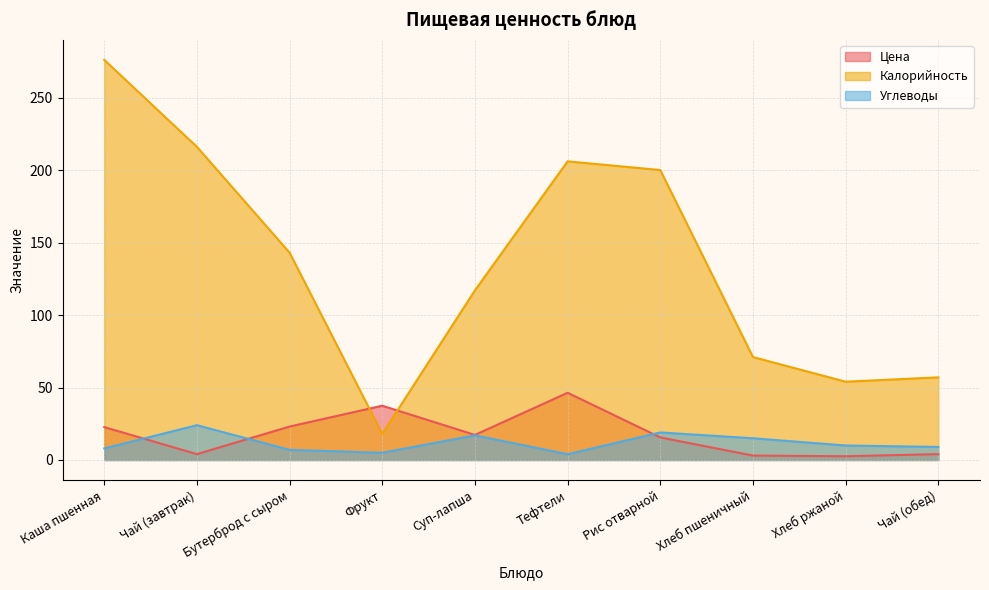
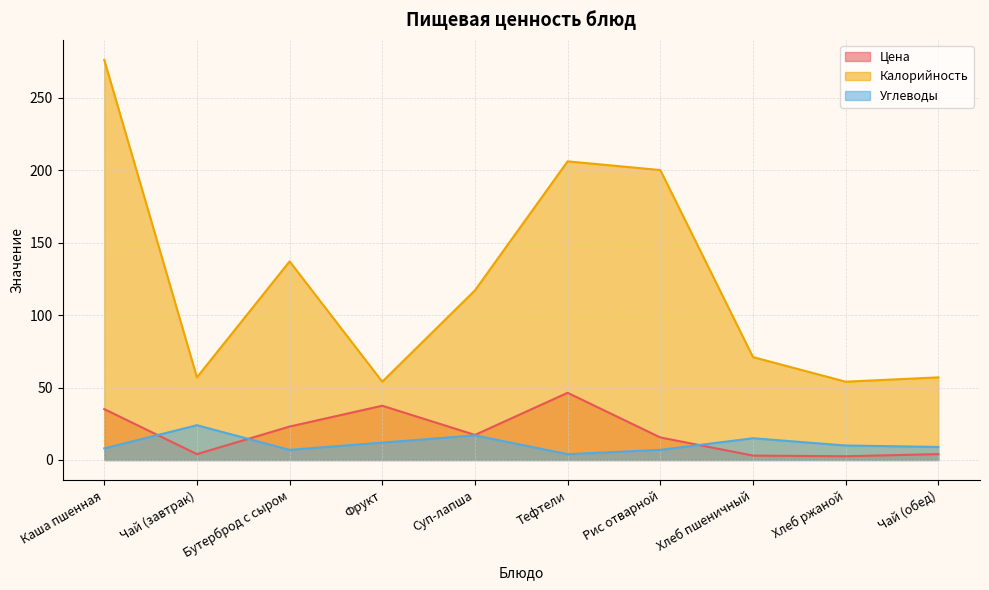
  {
    "Цена": {
-     "Каша пшенная": 23,
+     "Каша пшенная": 35,
      "Чай (завтрак)": 4,
      "Бутерброд с сыром": 23,
      "Фрукт": 37,
      "Тефтели": 46,
      "Рис отварной": 16,
      "Хлеб пшеничный": 3,
      "Хлеб ржаной": 3,
      "Чай (обед)": 4
    },
    "Калорийность": {
      "Каша пшенная": 276,
-     "Чай (завтрак)": 216,
-     "Бутерброд с сыром": 143,
-     "Фрукт": 18,
+     "Чай (завтрак)": 57,
+     "Бутерброд с сыром": 137,
+     "Фрукт": 54,
      "Суп-лапша": 117,
      "Тефтели": 206,
      "Рис отварной": 200,
      "Хлеб пшеничный": 71,
      "Хлеб ржаной": 54,
      "Чай (обед)": 57
    },
    "Углеводы": {
      "Каша пшенная": 8,
      "Чай (завтрак)": 24,
      "Бутерброд с сыром": 7,
-     "Фрукт": 5,
+     "Фрукт": 12,
      "Тефтели": 4,
-     "Рис отварной": 19,
+     "Рис отварной": 7,
      "Хлеб пшеничный": 15,
      "Хлеб ржаной": 10,
      "Чай (обед)": 9
    }
  }
